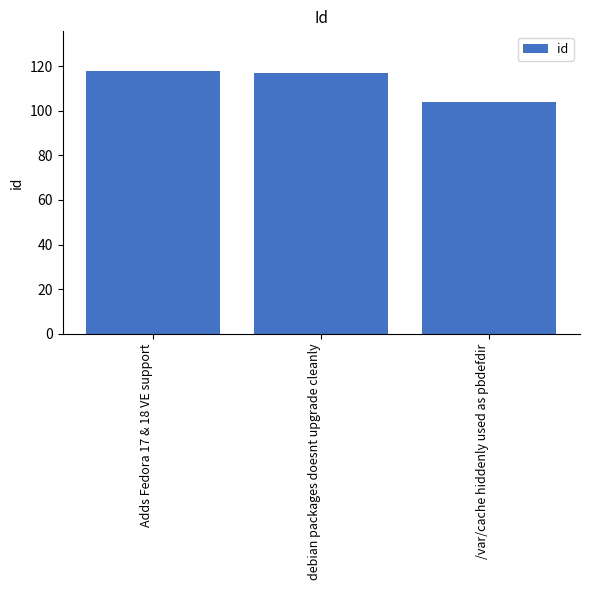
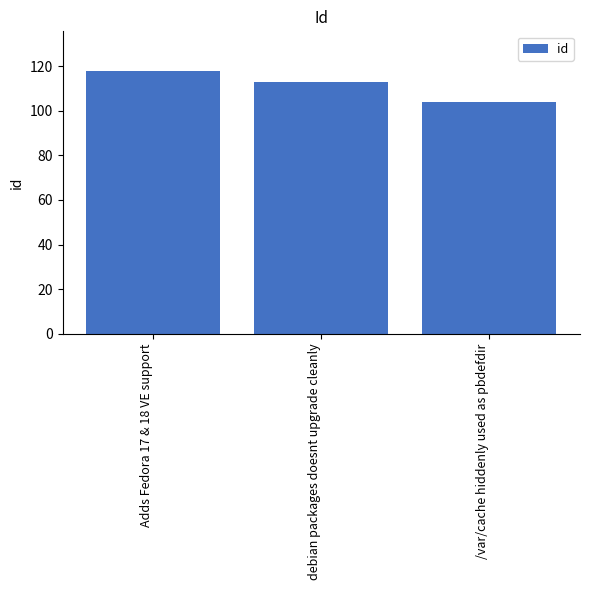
  {
    "Adds Fedora 17 & 18 VE support": 118,
-   "debian packages doesnt upgrade cleanly": 117,
+   "debian packages doesnt upgrade cleanly": 113,
    "/var/cache hiddenly used as pbdefdir": 104
  }
